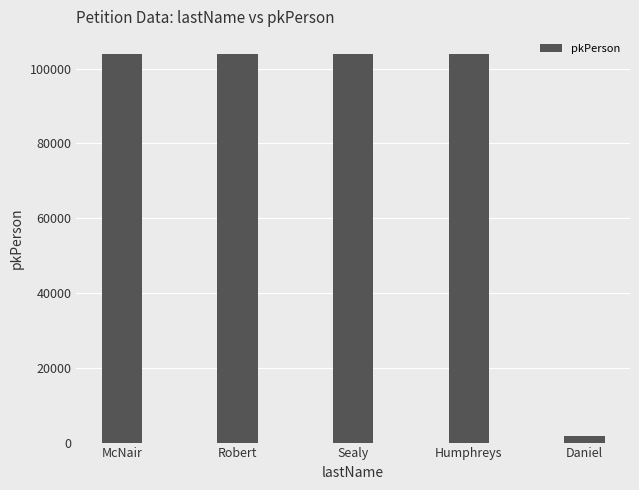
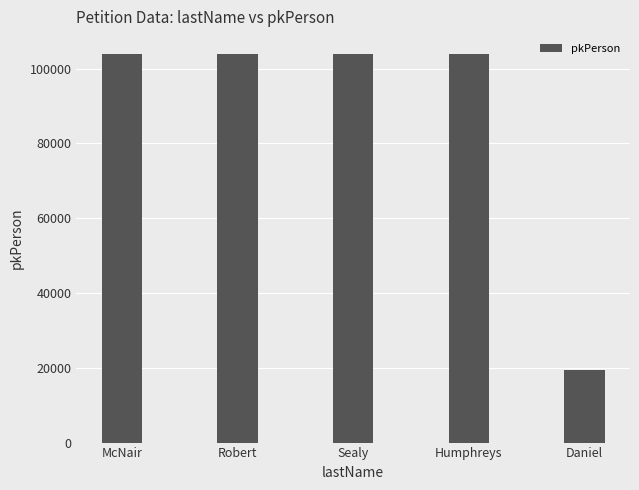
  {
    "McNair": 104000,
    "Robert": 104000,
    "Sealy": 104000,
    "Humphreys": 104000,
-   "Daniel": 2000
+   "Daniel": 19000
  }
